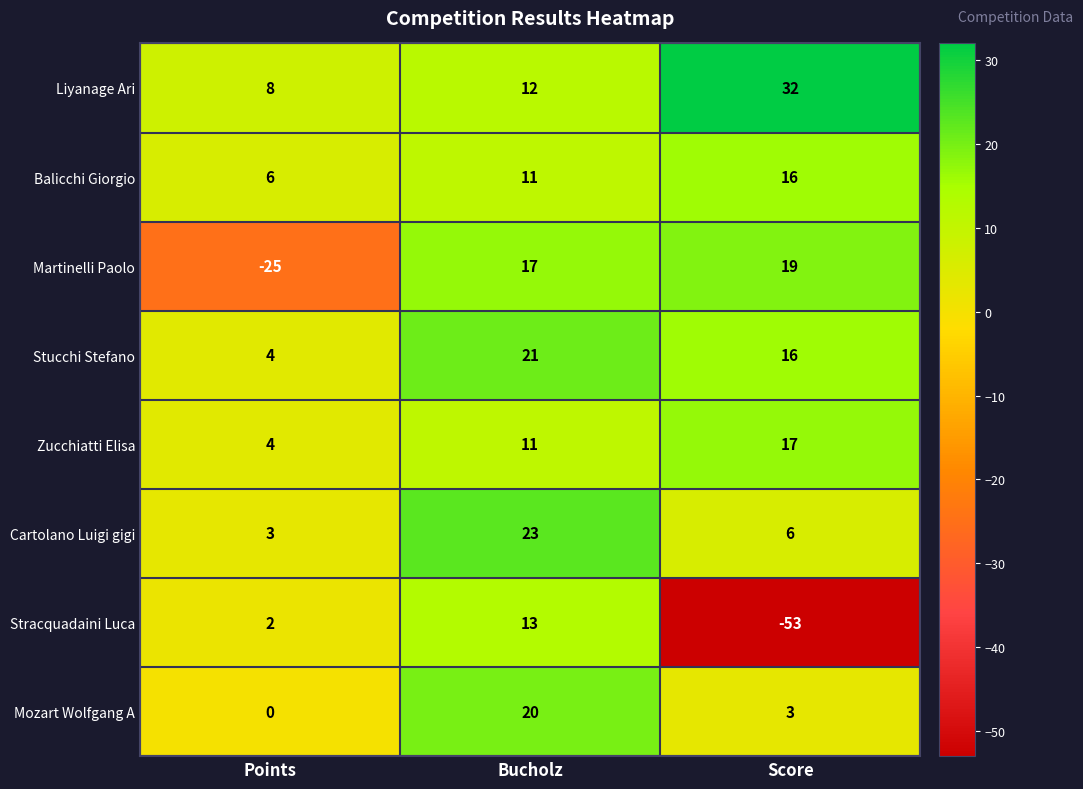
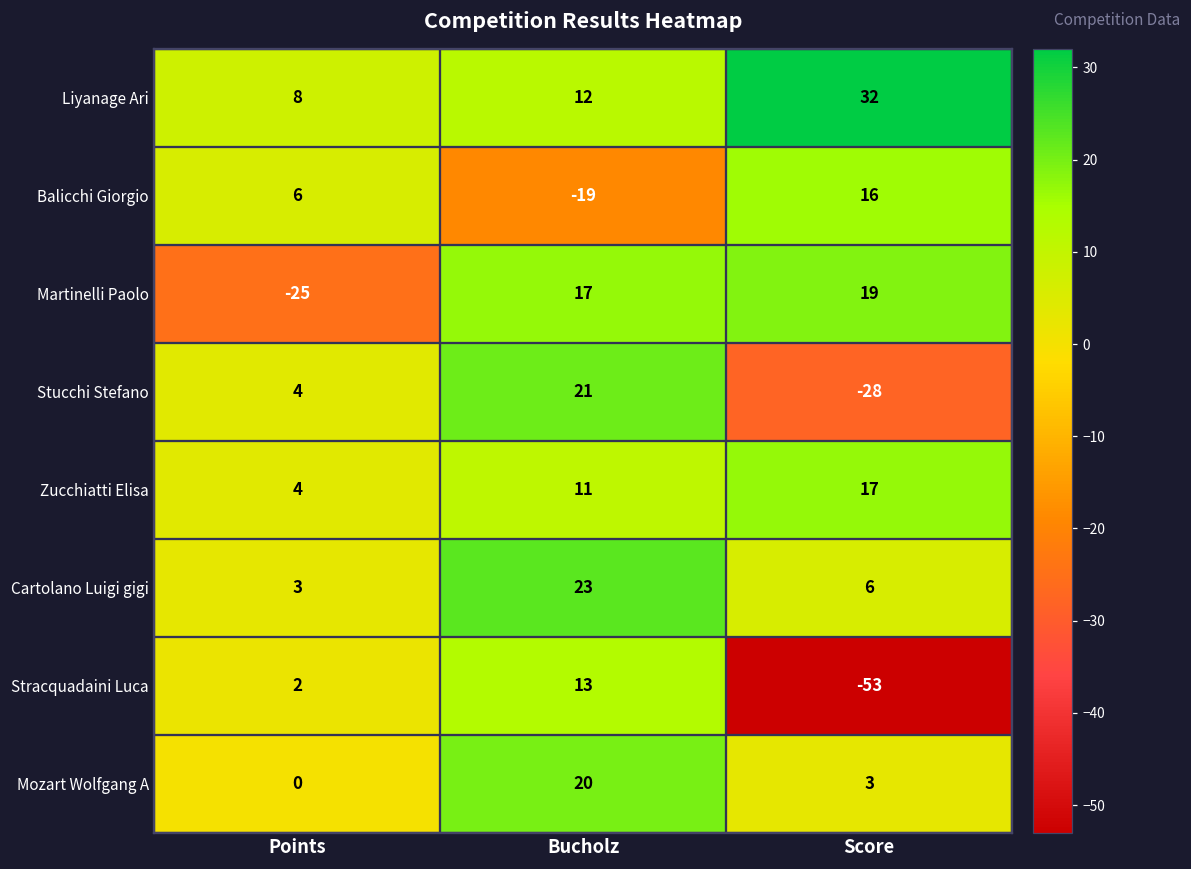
  {
    "Liyanage Ari": {
      "Points": 8,
      "Bucholz": 12,
      "Score": 32
    },
    "Balicchi Giorgio": {
      "Points": 6,
-     "Bucholz": 11,
+     "Bucholz": -19,
      "Score": 16
    },
    "Martinelli Paolo": {
      "Points": -25,
      "Bucholz": 17,
      "Score": 19
    },
    "Stucchi Stefano": {
      "Points": 4,
      "Bucholz": 21,
-     "Score": 16
+     "Score": -28
    },
    "Zucchiatti Elisa": {
      "Points": 4,
      "Bucholz": 11,
      "Score": 17
    },
    "Cartolano Luigi gigi": {
      "Points": 3,
      "Bucholz": 23,
      "Score": 6
    },
    "Stracquadaini Luca": {
      "Points": 2,
      "Bucholz": 13,
      "Score": -53
    },
    "Mozart Wolfgang A": {
      "Points": 0,
      "Bucholz": 20,
      "Score": 3
    }
  }
